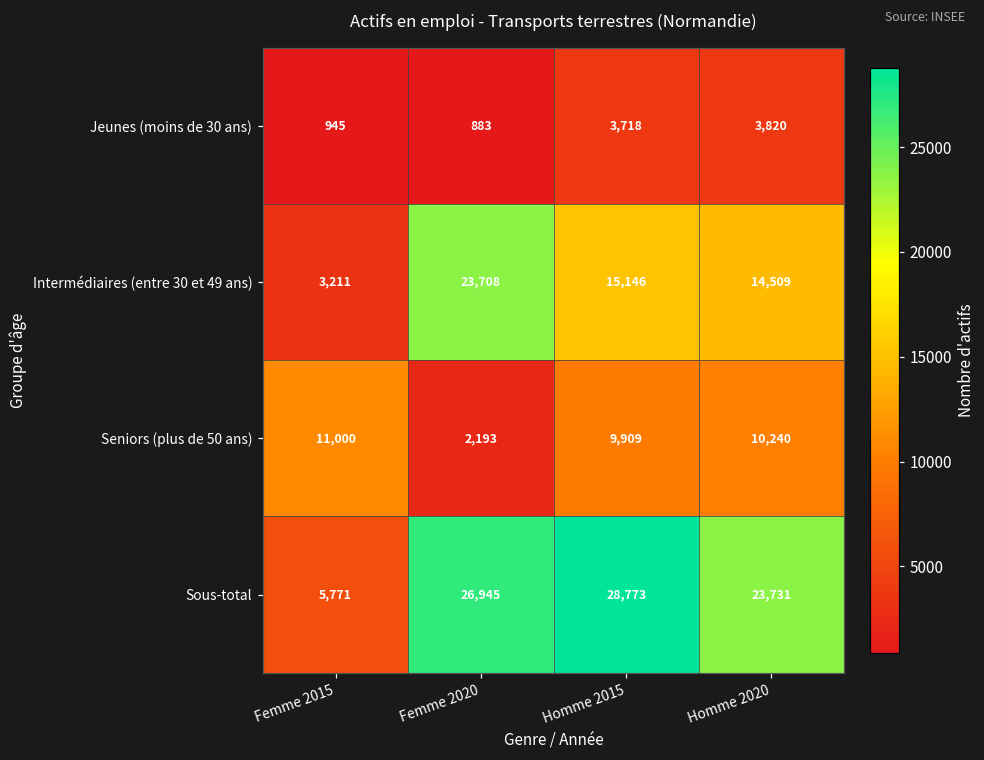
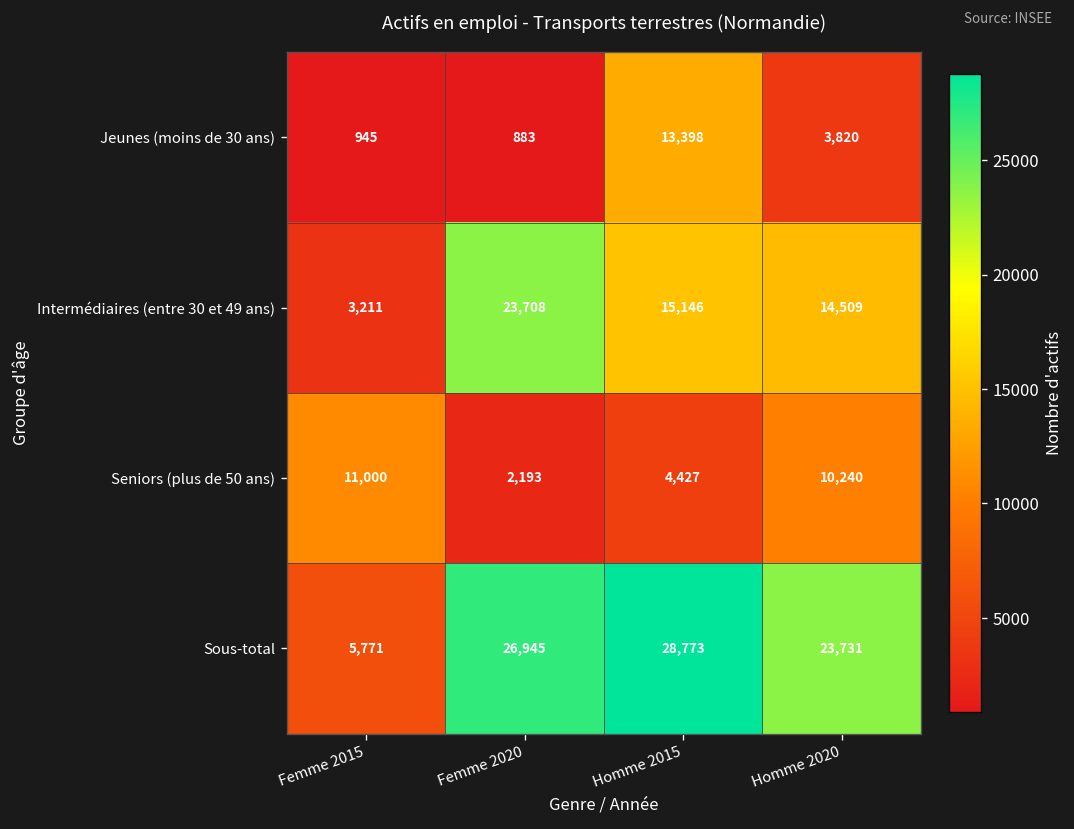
  {
    "Jeunes (moins de 30 ans)": {
      "Femme 2015": "945",
      "Femme 2020": "883",
-     "Homme 2015": "3,718",
+     "Homme 2015": "13,398",
      "Homme 2020": "3,820"
    },
    "Intermédiaires (entre 30 et 49 ans)": {
      "Femme 2015": "3,211",
      "Femme 2020": "23,708",
      "Homme 2015": "15,146",
      "Homme 2020": "14,509"
    },
    "Seniors (plus de 50 ans)": {
      "Femme 2015": "11,000",
      "Femme 2020": "2,193",
-     "Homme 2015": "9,909",
+     "Homme 2015": "4,427",
      "Homme 2020": "10,240"
    },
    "Sous-total": {
      "Femme 2015": "5,771",
      "Femme 2020": "26,945",
      "Homme 2015": "28,773",
      "Homme 2020": "23,731"
    }
  }
